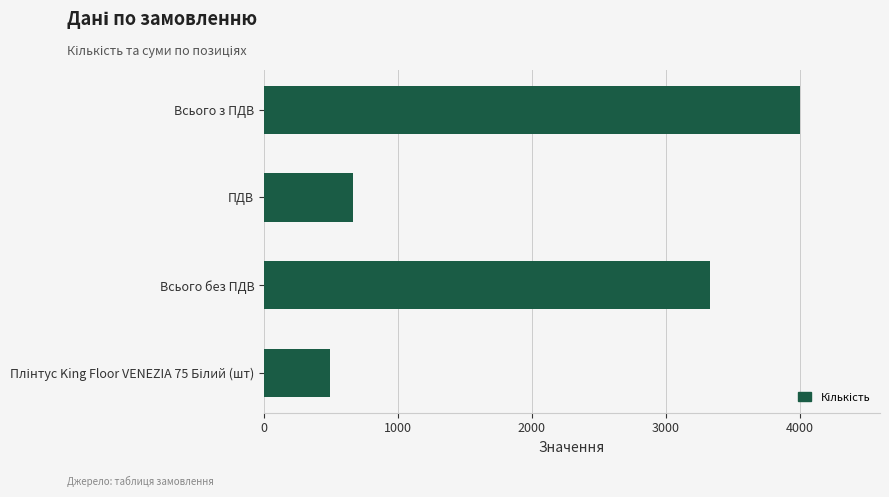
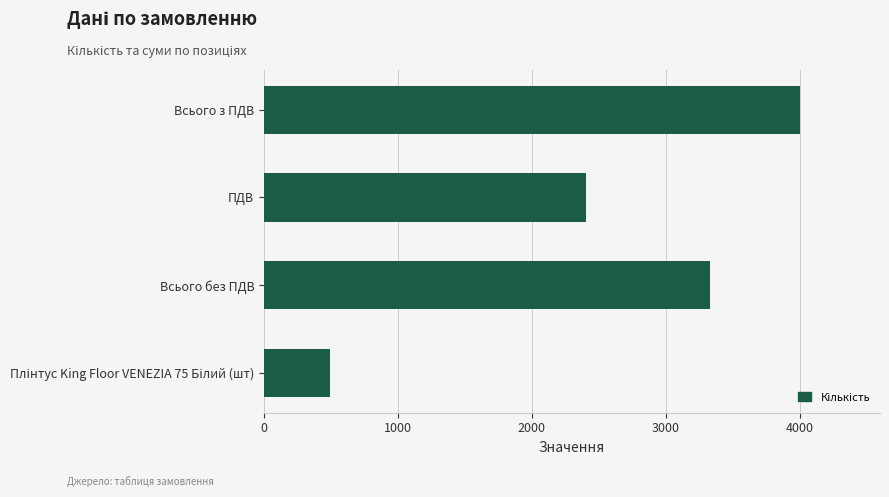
  {
    "Всього з ПДВ": 4000,
-   "ПДВ": 670,
+   "ПДВ": 2400,
    "Всього без ПДВ": 3330,
    "Плінтус King Floor VENEZIA 75 Білий (шт)": 490
  }
